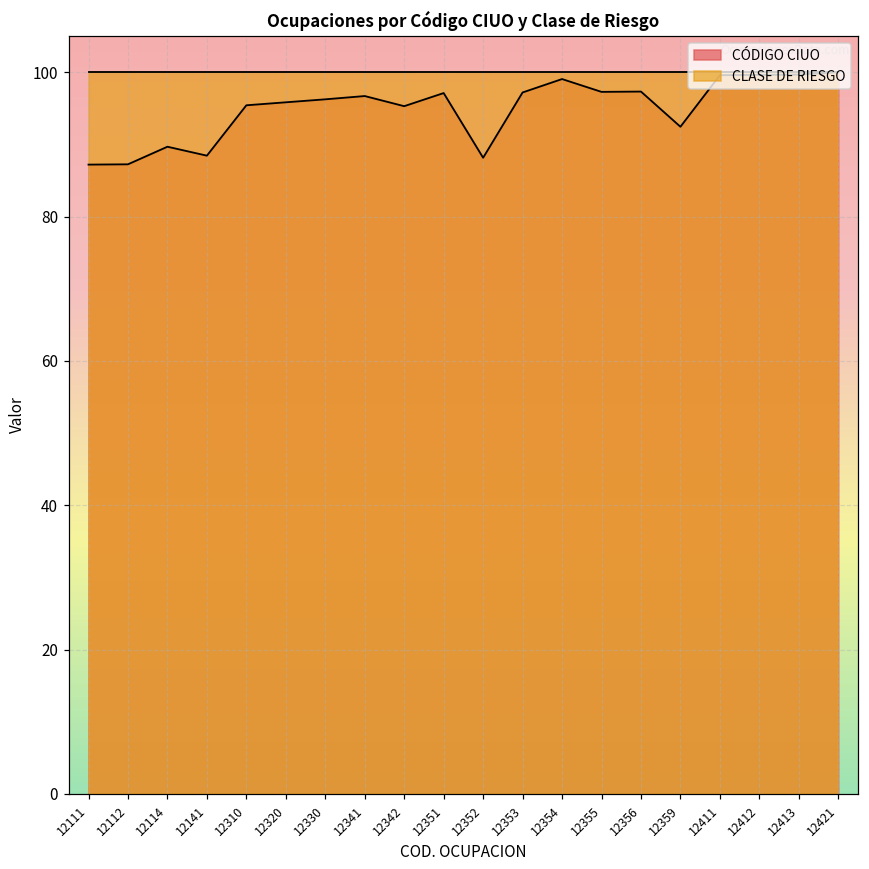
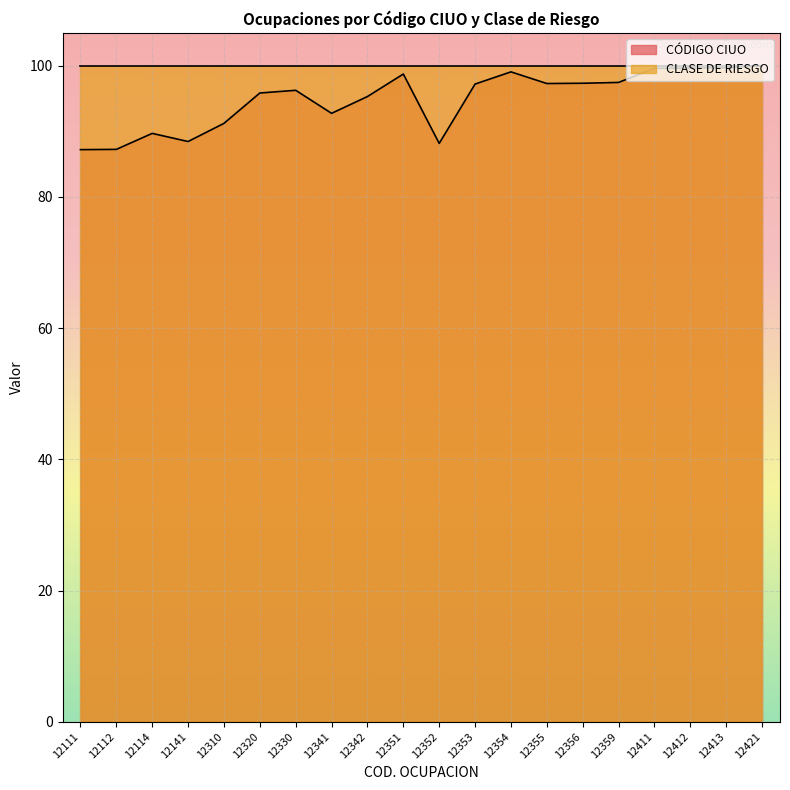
  {
    "CÓDIGO CIUO": {
      "12111": 87,
      "12112": 87,
      "12114": 90,
      "12141": 88,
-     "12310": 95,
+     "12310": 91,
      "12320": 96,
      "12330": 96,
-     "12341": 97,
+     "12341": 93,
      "12342": 95,
-     "12351": 97,
+     "12351": 99,
      "12352": 88,
      "12353": 97,
      "12354": 99,
      "12355": 97,
      "12356": 97,
-     "12359": 92
+     "12359": 97
    },
    "CLASE DE RIESGO": {
      "12111": 100,
      "12112": 100,
      "12114": 100,
      "12141": 100,
      "12310": 100,
      "12320": 100,
      "12330": 100,
      "12341": 100,
      "12342": 100,
      "12351": 100,
      "12352": 100,
      "12353": 100,
      "12354": 100,
      "12355": 100,
      "12356": 100,
      "12359": 100
    }
  }
